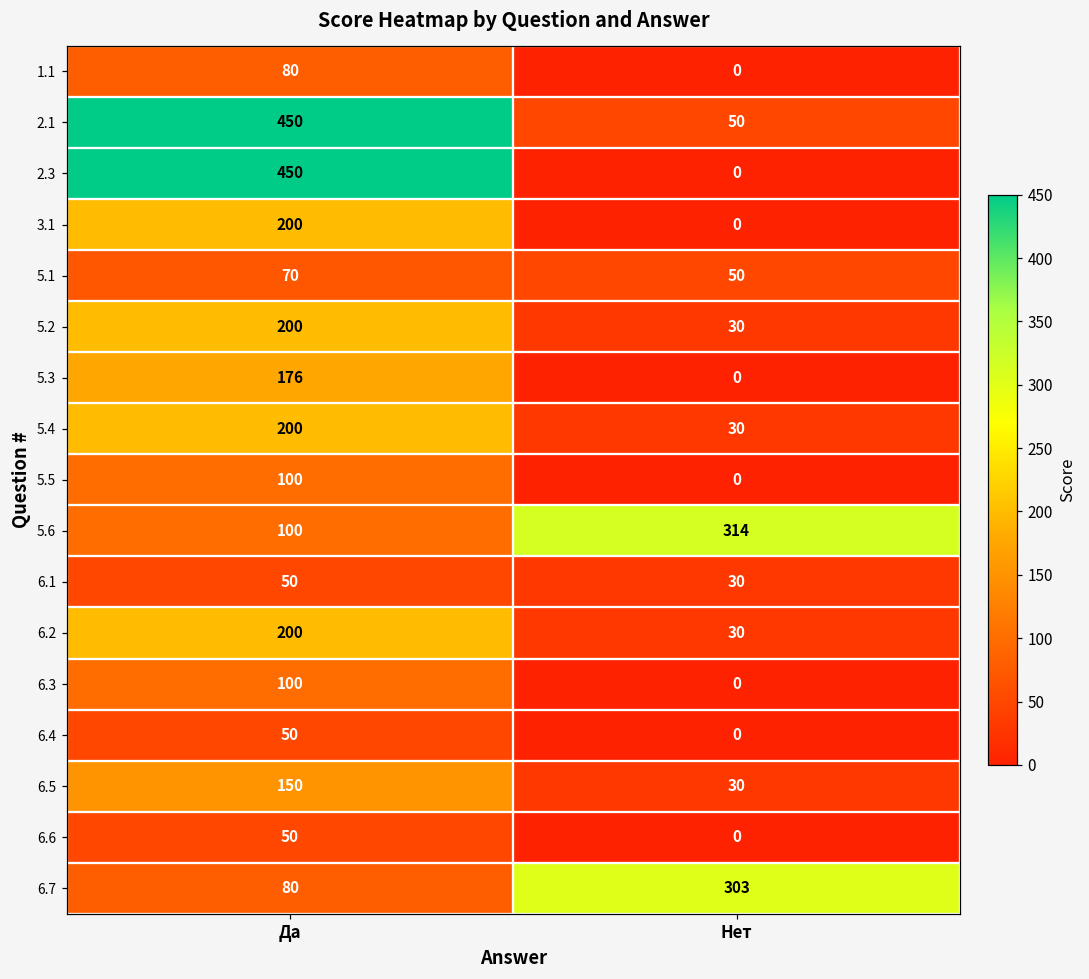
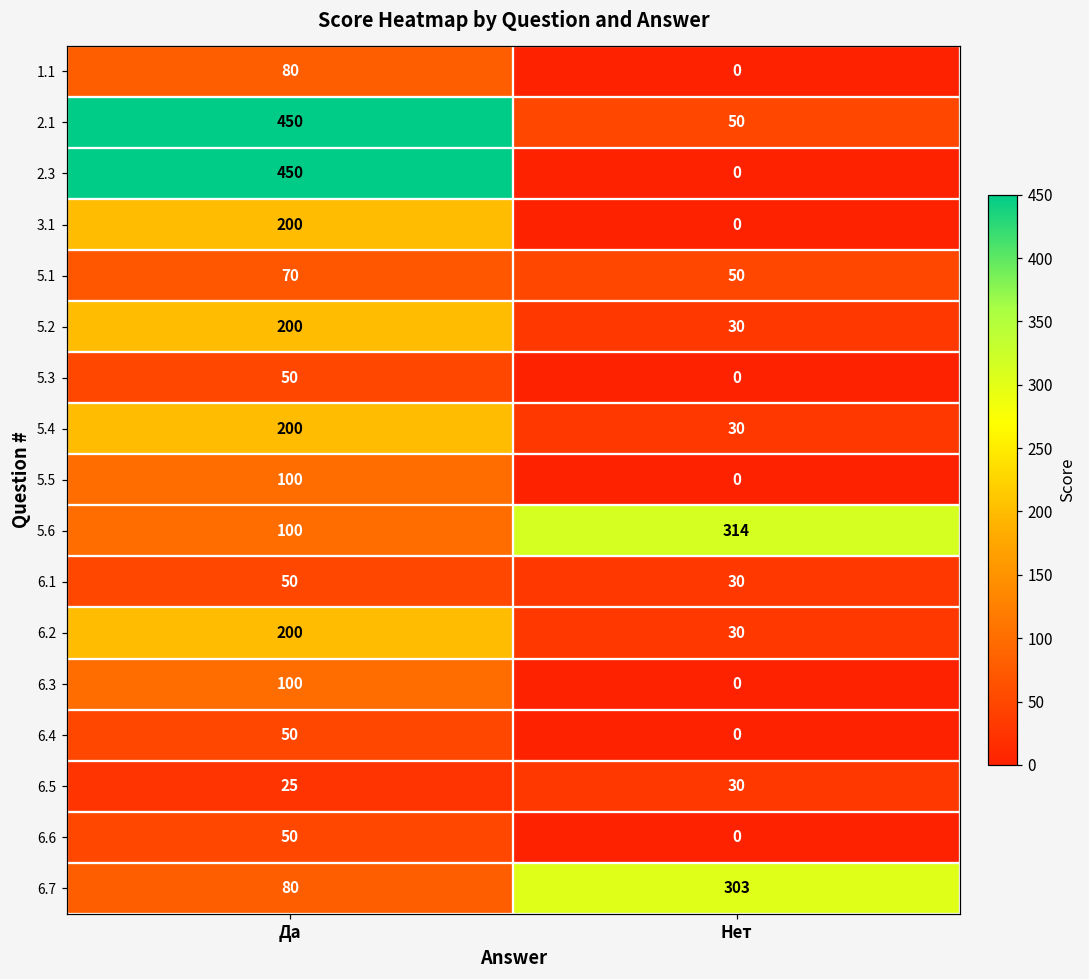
  {
    "1.1": {
      "Да": 80,
      "Нет": 0
    },
    "2.1": {
      "Да": 450,
      "Нет": 50
    },
    "2.3": {
      "Да": 450,
      "Нет": 0
    },
    "3.1": {
      "Да": 200,
      "Нет": 0
    },
    "5.1": {
      "Да": 70,
      "Нет": 50
    },
    "5.2": {
      "Да": 200,
      "Нет": 30
    },
    "5.3": {
-     "Да": 176,
+     "Да": 50,
      "Нет": 0
    },
    "5.4": {
      "Да": 200,
      "Нет": 30
    },
    "5.5": {
      "Да": 100,
      "Нет": 0
    },
    "5.6": {
      "Да": 100,
      "Нет": 314
    },
    "6.1": {
      "Да": 50,
      "Нет": 30
    },
    "6.2": {
      "Да": 200,
      "Нет": 30
    },
    "6.3": {
      "Да": 100,
      "Нет": 0
    },
    "6.4": {
      "Да": 50,
      "Нет": 0
    },
    "6.5": {
-     "Да": 150,
+     "Да": 25,
      "Нет": 30
    },
    "6.6": {
      "Да": 50,
      "Нет": 0
    },
    "6.7": {
      "Да": 80,
      "Нет": 303
    }
  }
